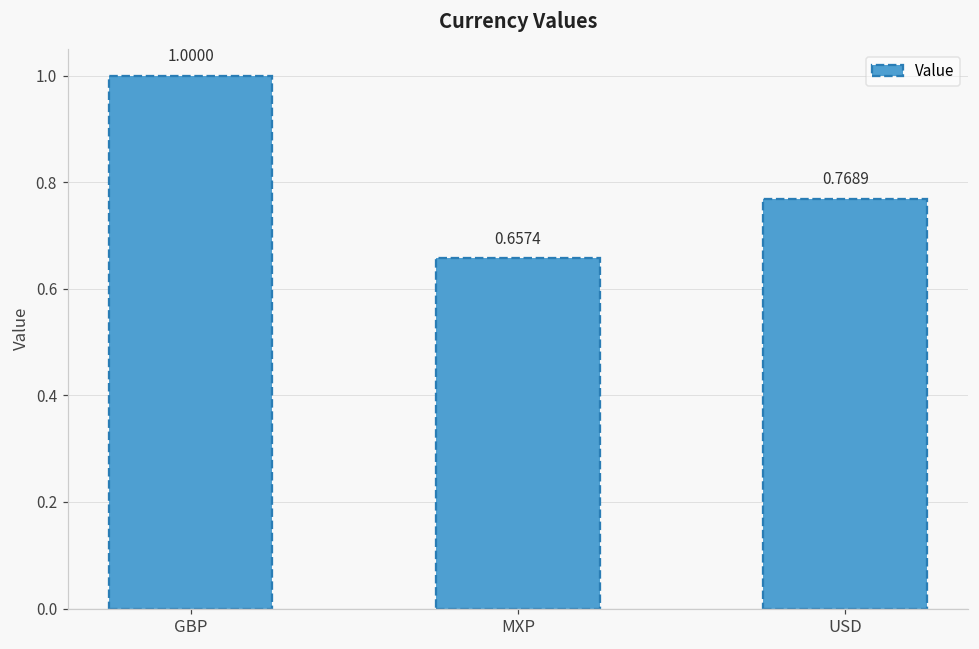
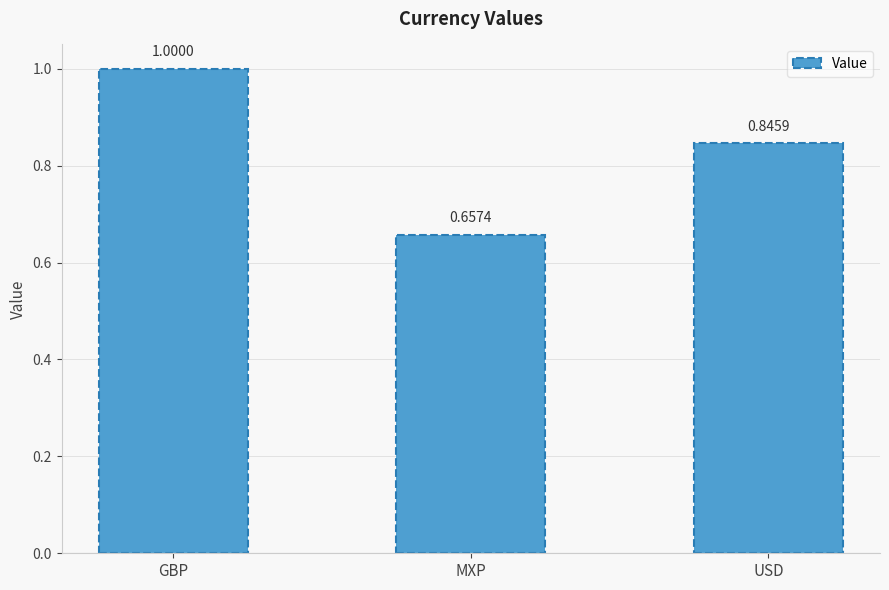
  {
    "GBP": 1.0000,
    "MXP": 0.6574,
-   "USD": 0.7689
+   "USD": 0.8459
  }
